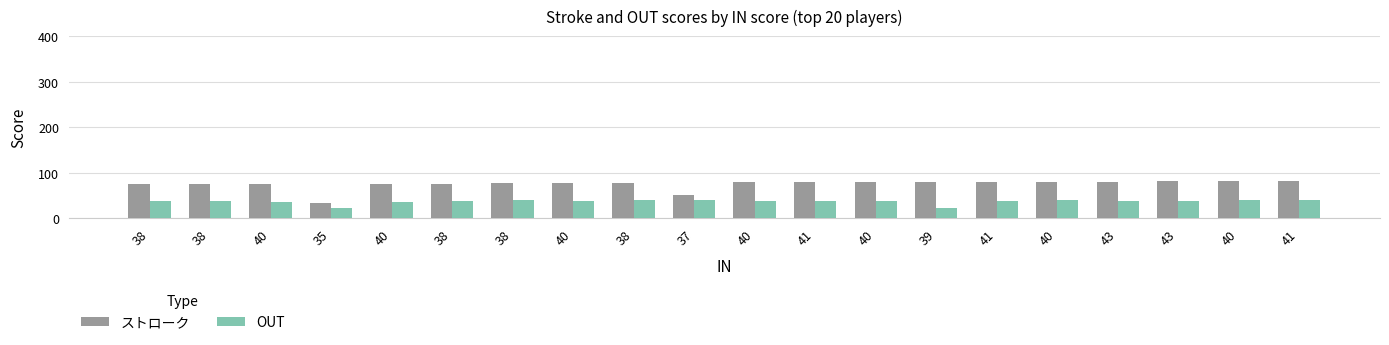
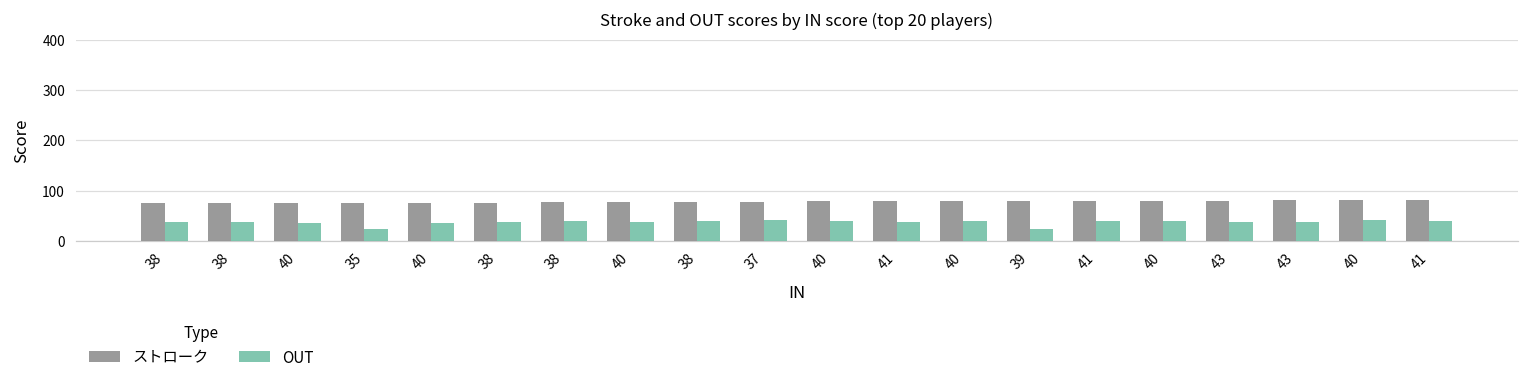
  {
    "ストローク": {
-     "35": 30,
-     "37": 50,
+     "35": 80,
+     "37": 80,
      "39": 80
    },
    "OUT": {
      "35": 20,
      "37": 40,
      "39": 20
    }
  }
